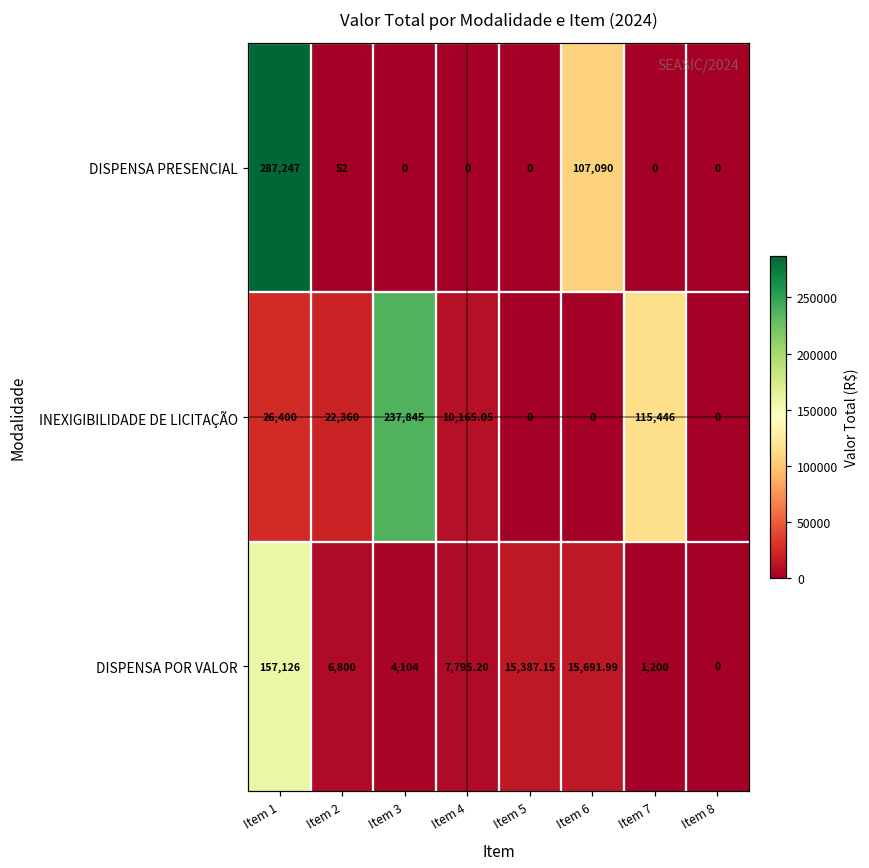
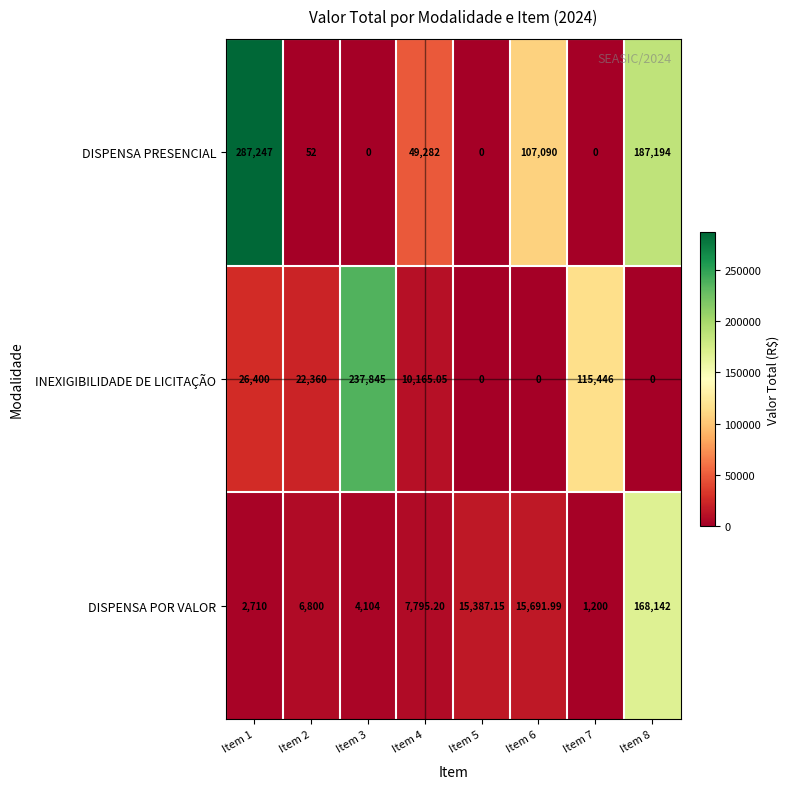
  {
    "DISPENSA PRESENCIAL": {
      "Item 1": "287,247",
      "Item 2": "52",
      "Item 3": "0",
-     "Item 4": "0",
+     "Item 4": "49,282",
      "Item 5": "0",
      "Item 6": "107,090",
      "Item 7": "0",
-     "Item 8": "0"
+     "Item 8": "187,194"
    },
    "INEXIGIBILIDADE DE LICITAÇÃO": {
      "Item 1": "26,400",
      "Item 2": "22,360",
      "Item 3": "237,845",
      "Item 4": "10,165.05",
      "Item 5": "0",
      "Item 6": "0",
      "Item 7": "115,446",
      "Item 8": "0"
    },
    "DISPENSA POR VALOR": {
-     "Item 1": "157,126",
+     "Item 1": "2,710",
      "Item 2": "6,800",
      "Item 3": "4,104",
      "Item 4": "7,795.20",
      "Item 5": "15,387.15",
      "Item 6": "15,691.99",
      "Item 7": "1,200",
-     "Item 8": "0"
+     "Item 8": "168,142"
    }
  }
